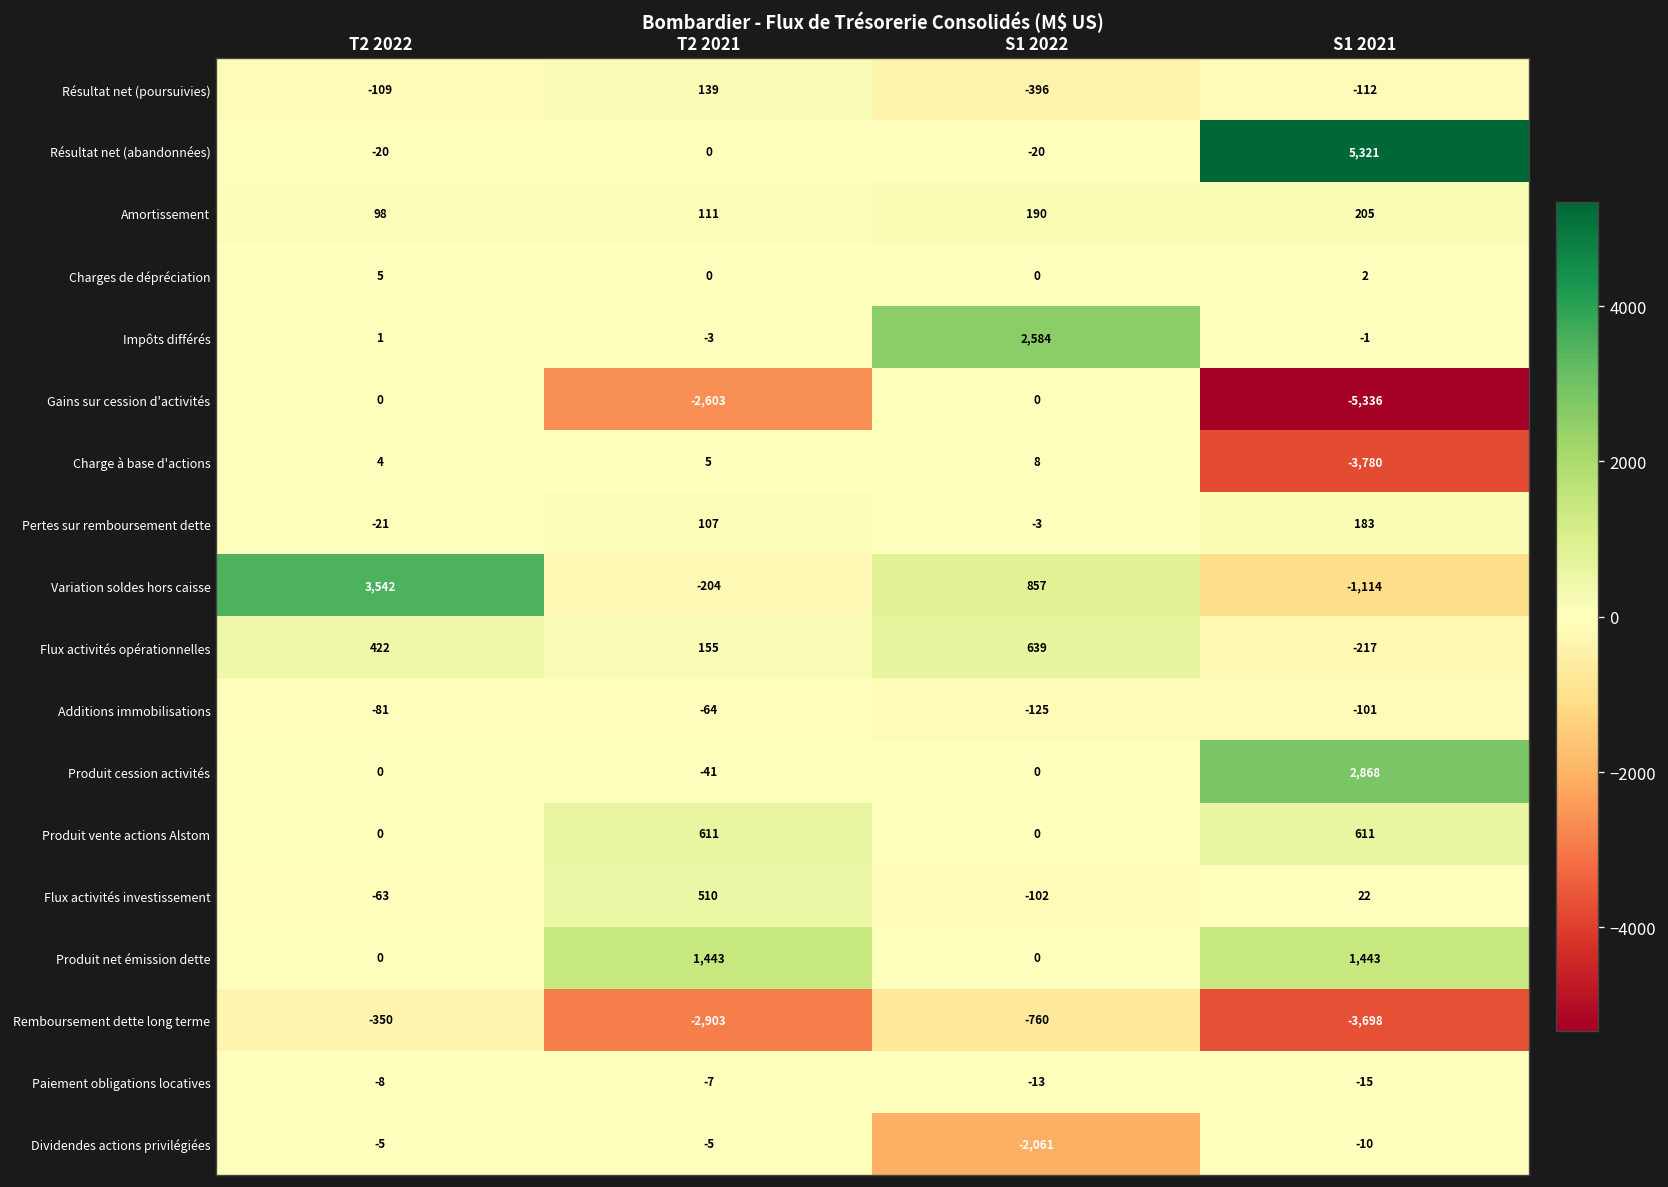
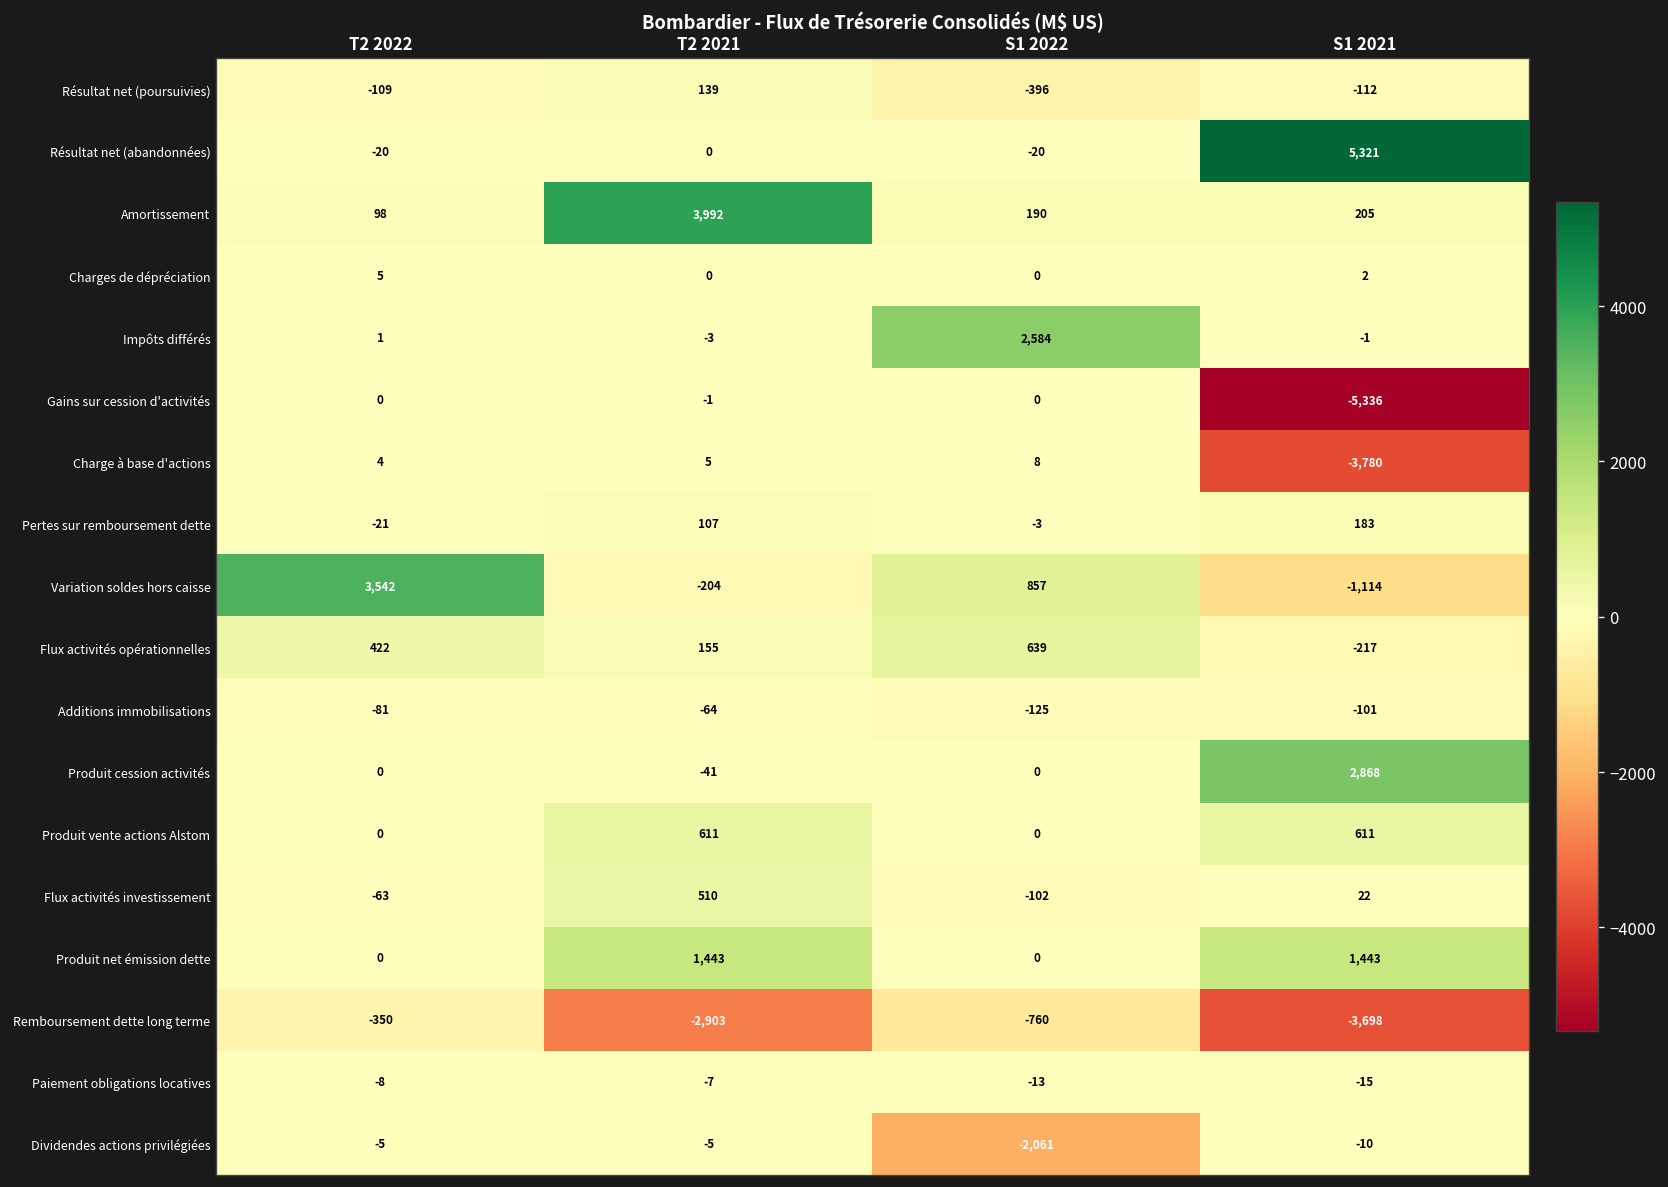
  {
    "Résultat net (poursuivies)": {
      "T2 2022": "-109",
      "T2 2021": "139",
      "S1 2022": "-396",
      "S1 2021": "-112"
    },
    "Résultat net (abandonnées)": {
      "T2 2022": "-20",
      "T2 2021": "0",
      "S1 2022": "-20",
      "S1 2021": "5,321"
    },
    "Amortissement": {
      "T2 2022": "98",
-     "T2 2021": "111",
+     "T2 2021": "3,992",
      "S1 2022": "190",
      "S1 2021": "205"
    },
    "Charges de dépréciation": {
      "T2 2022": "5",
      "T2 2021": "0",
      "S1 2022": "0",
      "S1 2021": "2"
    },
    "Impôts différés": {
      "T2 2022": "1",
      "T2 2021": "-3",
      "S1 2022": "2,584",
      "S1 2021": "-1"
    },
    "Gains sur cession d'activités": {
      "T2 2022": "0",
-     "T2 2021": "-2,603",
+     "T2 2021": "-1",
      "S1 2022": "0",
      "S1 2021": "-5,336"
    },
    "Charge à base d'actions": {
      "T2 2022": "4",
      "T2 2021": "5",
      "S1 2022": "8",
      "S1 2021": "-3,780"
    },
    "Pertes sur remboursement dette": {
      "T2 2022": "-21",
      "T2 2021": "107",
      "S1 2022": "-3",
      "S1 2021": "183"
    },
    "Variation soldes hors caisse": {
      "T2 2022": "3,542",
      "T2 2021": "-204",
      "S1 2022": "857",
      "S1 2021": "-1,114"
    },
    "Flux activités opérationnelles": {
      "T2 2022": "422",
      "T2 2021": "155",
      "S1 2022": "639",
      "S1 2021": "-217"
    },
    "Additions immobilisations": {
      "T2 2022": "-81",
      "T2 2021": "-64",
      "S1 2022": "-125",
      "S1 2021": "-101"
    },
    "Produit cession activités": {
      "T2 2022": "0",
      "T2 2021": "-41",
      "S1 2022": "0",
      "S1 2021": "2,868"
    },
    "Produit vente actions Alstom": {
      "T2 2022": "0",
      "T2 2021": "611",
      "S1 2022": "0",
      "S1 2021": "611"
    },
    "Flux activités investissement": {
      "T2 2022": "-63",
      "T2 2021": "510",
      "S1 2022": "-102",
      "S1 2021": "22"
    },
    "Produit net émission dette": {
      "T2 2022": "0",
      "T2 2021": "1,443",
      "S1 2022": "0",
      "S1 2021": "1,443"
    },
    "Remboursement dette long terme": {
      "T2 2022": "-350",
      "T2 2021": "-2,903",
      "S1 2022": "-760",
      "S1 2021": "-3,698"
    },
    "Paiement obligations locatives": {
      "T2 2022": "-8",
      "T2 2021": "-7",
      "S1 2022": "-13",
      "S1 2021": "-15"
    },
    "Dividendes actions privilégiées": {
      "T2 2022": "-5",
      "T2 2021": "-5",
      "S1 2022": "-2,061",
      "S1 2021": "-10"
    }
  }
